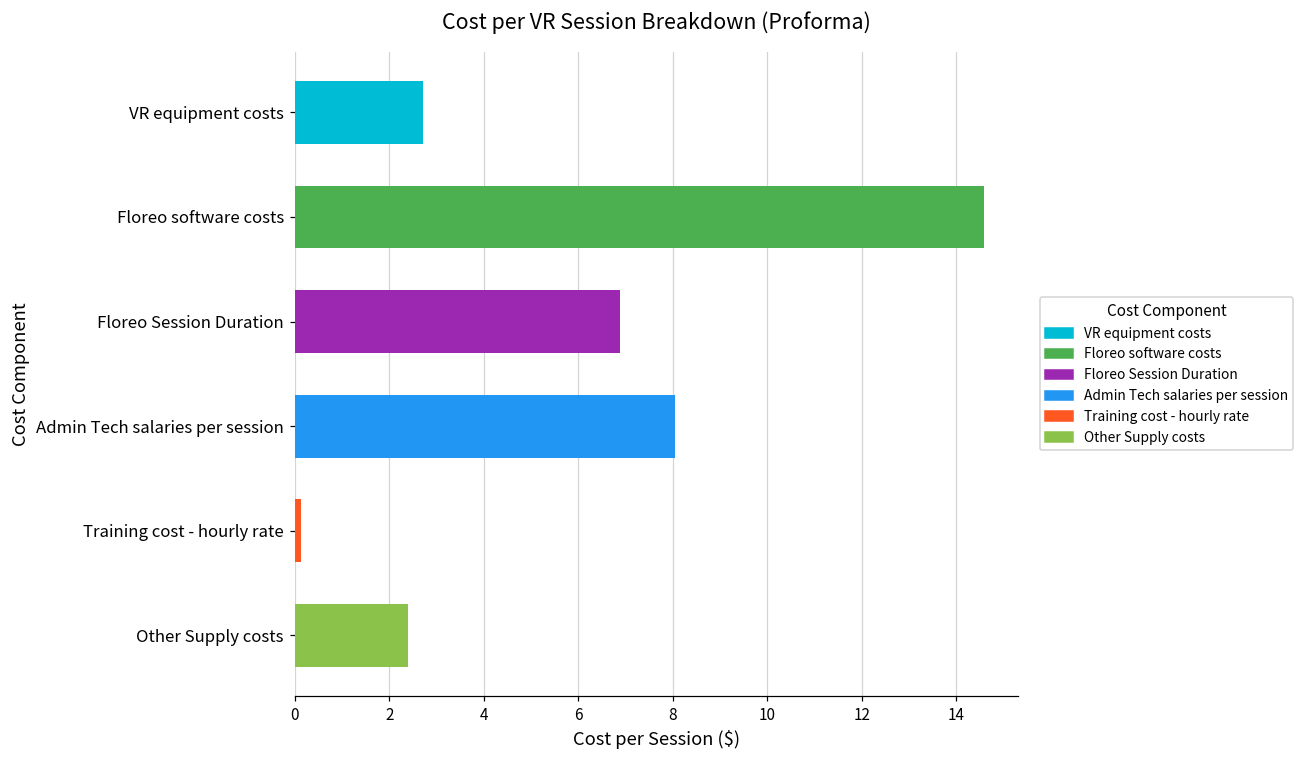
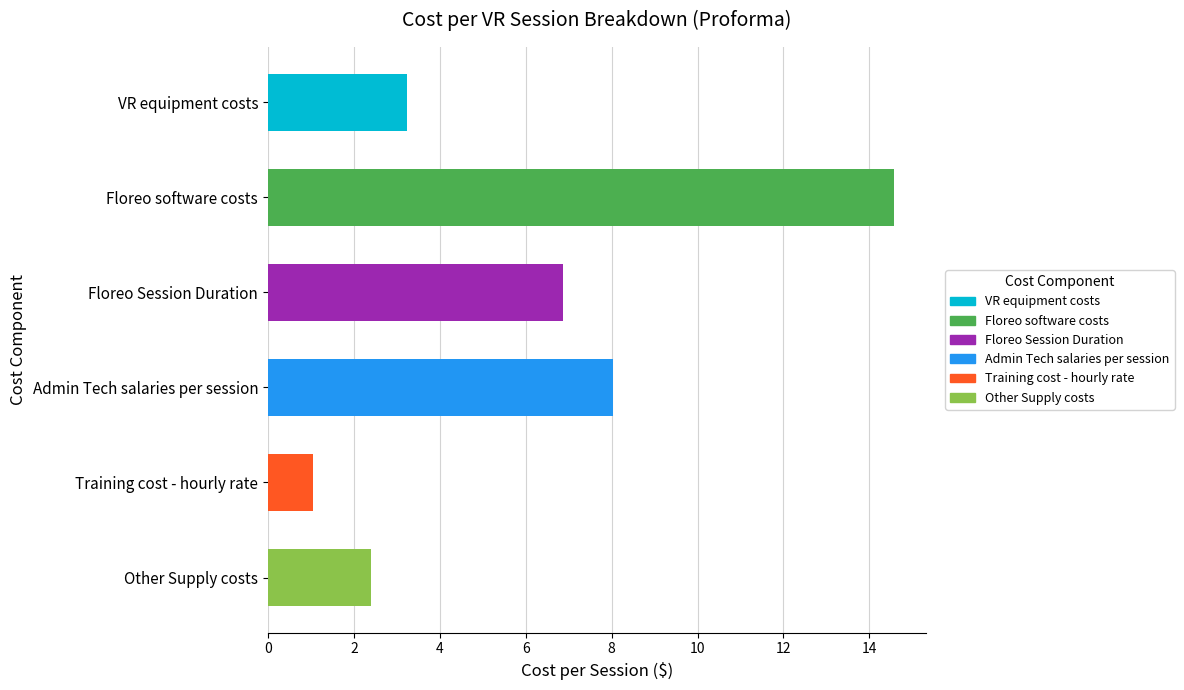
  {
-   "VR equipment costs": 2.7,
+   "VR equipment costs": 3.2,
    "Floreo software costs": 14.6,
    "Floreo Session Duration": 6.9,
    "Admin Tech salaries per session": 8.0,
-   "Training cost - hourly rate": 0.1,
+   "Training cost - hourly rate": 1.1,
    "Other Supply costs": 2.4
  }
